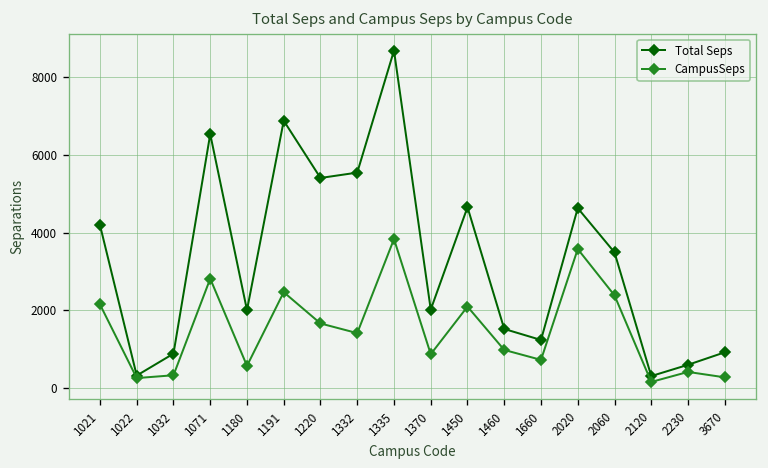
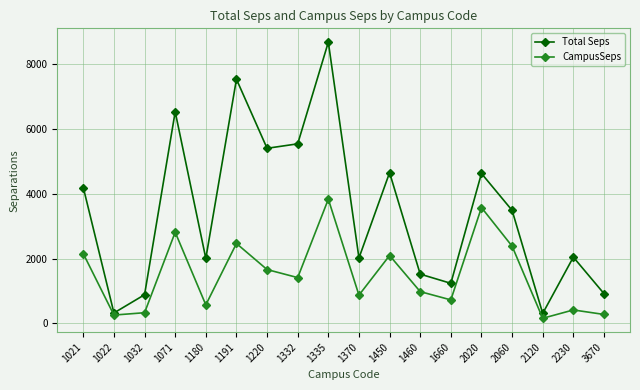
  {
    "Total Seps": {
      "1021": 4200,
      "1032": 900,
      "1071": 6500,
      "1180": 2000,
-     "1191": 6900,
+     "1191": 7500,
      "1220": 5400,
      "1332": 5500,
      "1335": 8700,
      "1370": 2000,
      "1450": 4700,
      "1460": 1500,
      "1660": 1200,
      "2020": 4600,
      "2060": 3500,
      "2120": 300,
-     "2230": 600,
+     "2230": 2000,
      "3670": 900
    },
    "CampusSeps": {
      "1021": 2100,
      "1032": 300,
      "1071": 2800,
      "1180": 600,
      "1191": 2500,
      "1220": 1700,
      "1332": 1400,
      "1335": 3800,
      "1370": 900,
      "1450": 2100,
      "1460": 1000,
      "1660": 700,
      "2020": 3600,
      "2060": 2400,
      "2120": 200,
      "2230": 400,
      "3670": 300
    }
  }
